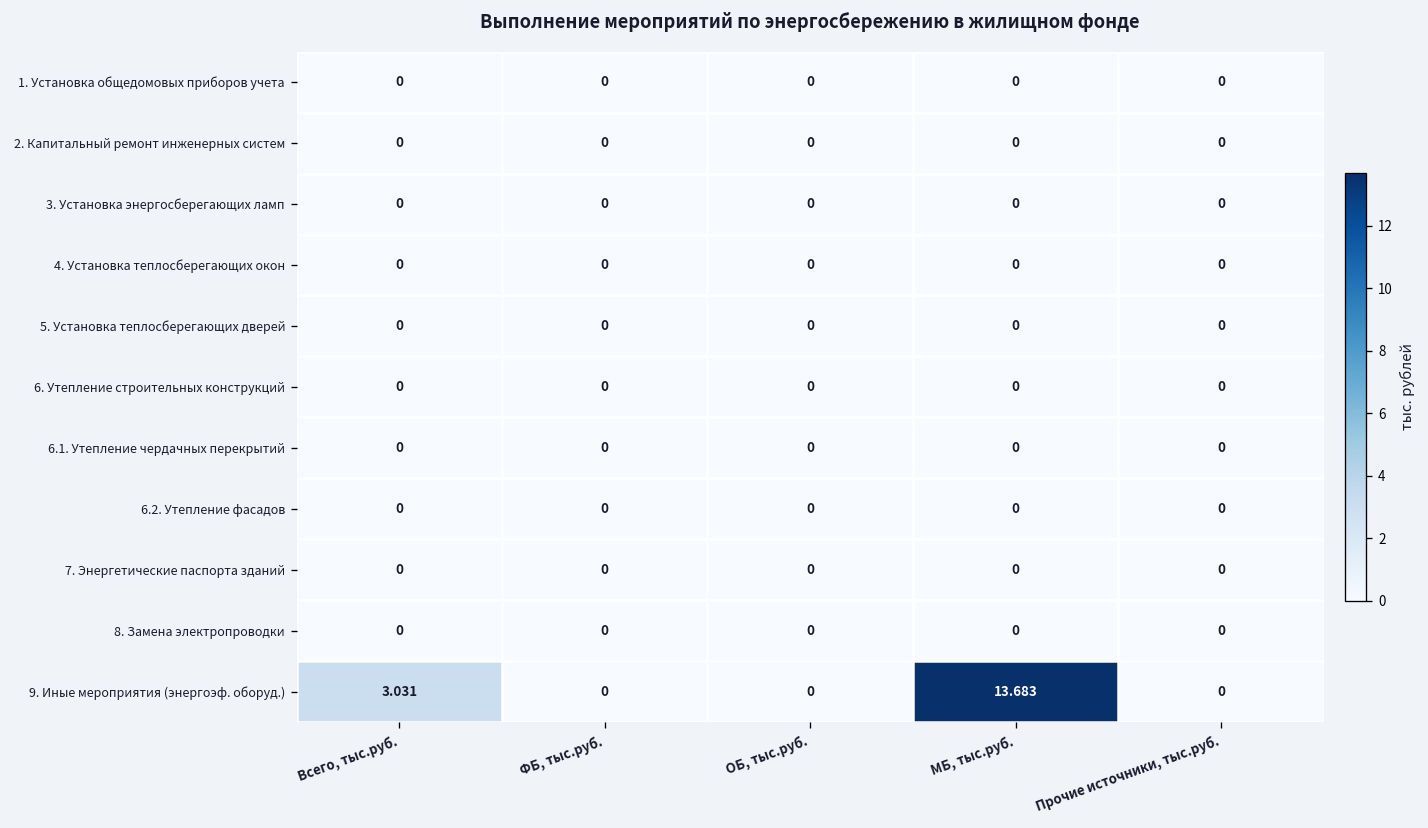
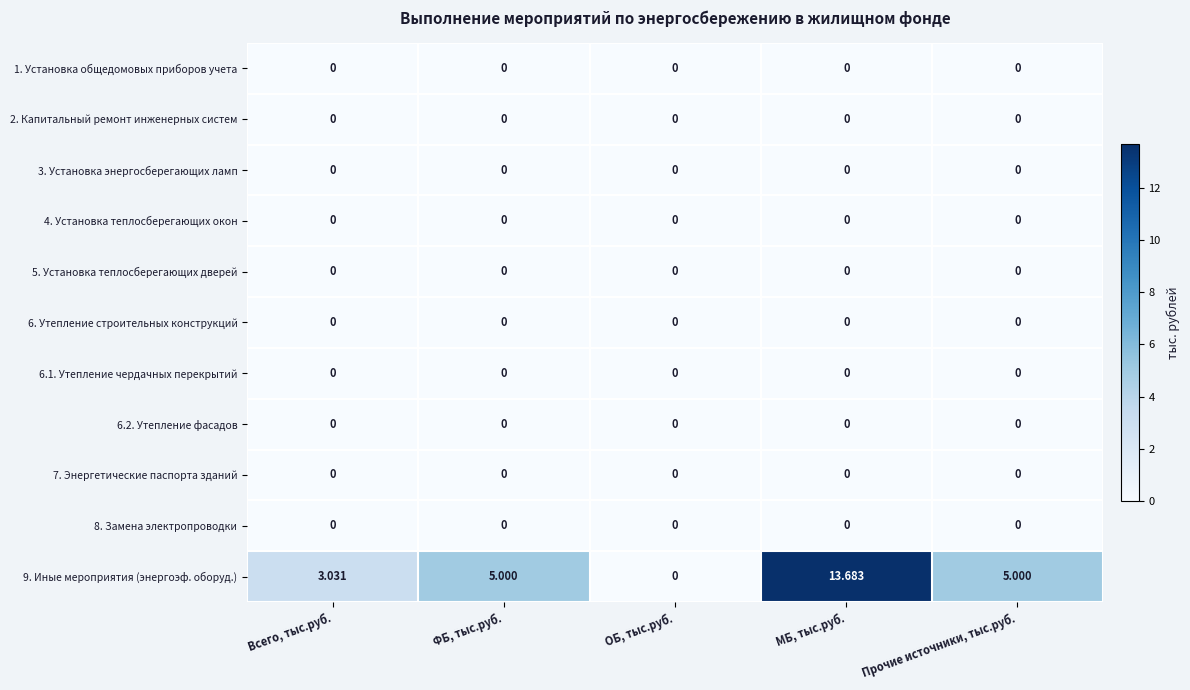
  {
    "1. Установка общедомовых приборов учета": {
      "Всего, тыс.руб.": 0,
      "ФБ, тыс.руб.": 0,
      "ОБ, тыс.руб.": 0,
      "МБ, тыс.руб.": 0,
      "Прочие источники, тыс.руб.": 0
    },
    "2. Капитальный ремонт инженерных систем": {
      "Всего, тыс.руб.": 0,
      "ФБ, тыс.руб.": 0,
      "ОБ, тыс.руб.": 0,
      "МБ, тыс.руб.": 0,
      "Прочие источники, тыс.руб.": 0
    },
    "3. Установка энергосберегающих ламп": {
      "Всего, тыс.руб.": 0,
      "ФБ, тыс.руб.": 0,
      "ОБ, тыс.руб.": 0,
      "МБ, тыс.руб.": 0,
      "Прочие источники, тыс.руб.": 0
    },
    "4. Установка теплосберегающих окон": {
      "Всего, тыс.руб.": 0,
      "ФБ, тыс.руб.": 0,
      "ОБ, тыс.руб.": 0,
      "МБ, тыс.руб.": 0,
      "Прочие источники, тыс.руб.": 0
    },
    "5. Установка теплосберегающих дверей": {
      "Всего, тыс.руб.": 0,
      "ФБ, тыс.руб.": 0,
      "ОБ, тыс.руб.": 0,
      "МБ, тыс.руб.": 0,
      "Прочие источники, тыс.руб.": 0
    },
    "6. Утепление строительных конструкций": {
      "Всего, тыс.руб.": 0,
      "ФБ, тыс.руб.": 0,
      "ОБ, тыс.руб.": 0,
      "МБ, тыс.руб.": 0,
      "Прочие источники, тыс.руб.": 0
    },
    "6.1. Утепление чердачных перекрытий": {
      "Всего, тыс.руб.": 0,
      "ФБ, тыс.руб.": 0,
      "ОБ, тыс.руб.": 0,
      "МБ, тыс.руб.": 0,
      "Прочие источники, тыс.руб.": 0
    },
    "6.2. Утепление фасадов": {
      "Всего, тыс.руб.": 0,
      "ФБ, тыс.руб.": 0,
      "ОБ, тыс.руб.": 0,
      "МБ, тыс.руб.": 0,
      "Прочие источники, тыс.руб.": 0
    },
    "7. Энергетические паспорта зданий": {
      "Всего, тыс.руб.": 0,
      "ФБ, тыс.руб.": 0,
      "ОБ, тыс.руб.": 0,
      "МБ, тыс.руб.": 0,
      "Прочие источники, тыс.руб.": 0
    },
    "8. Замена электропроводки": {
      "Всего, тыс.руб.": 0,
      "ФБ, тыс.руб.": 0,
      "ОБ, тыс.руб.": 0,
      "МБ, тыс.руб.": 0,
      "Прочие источники, тыс.руб.": 0
    },
    "9. Иные мероприятия (энергоэф. оборуд.)": {
      "Всего, тыс.руб.": 3.031,
-     "ФБ, тыс.руб.": 0,
+     "ФБ, тыс.руб.": 5.000,
      "ОБ, тыс.руб.": 0,
      "МБ, тыс.руб.": 13.683,
-     "Прочие источники, тыс.руб.": 0
+     "Прочие источники, тыс.руб.": 5.000
    }
  }
